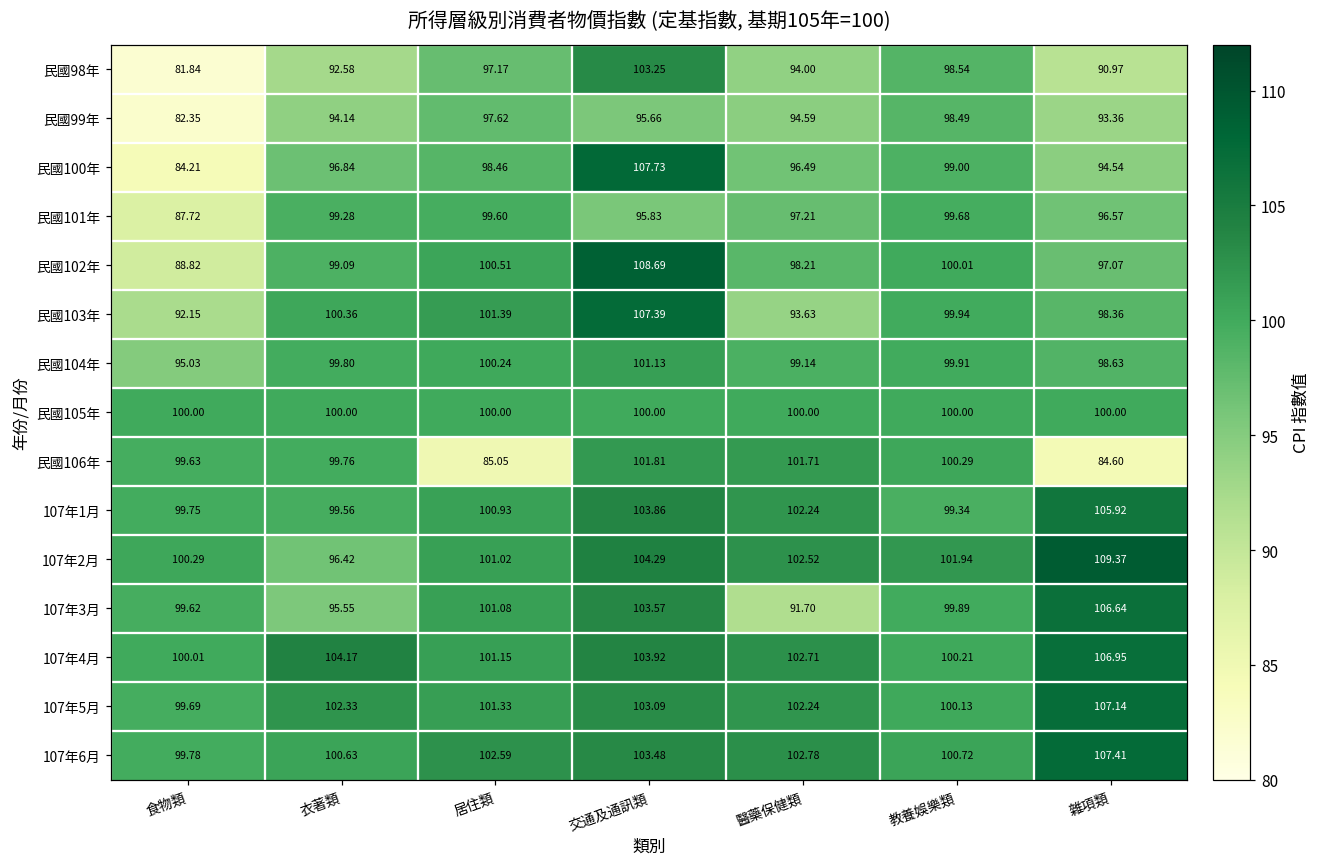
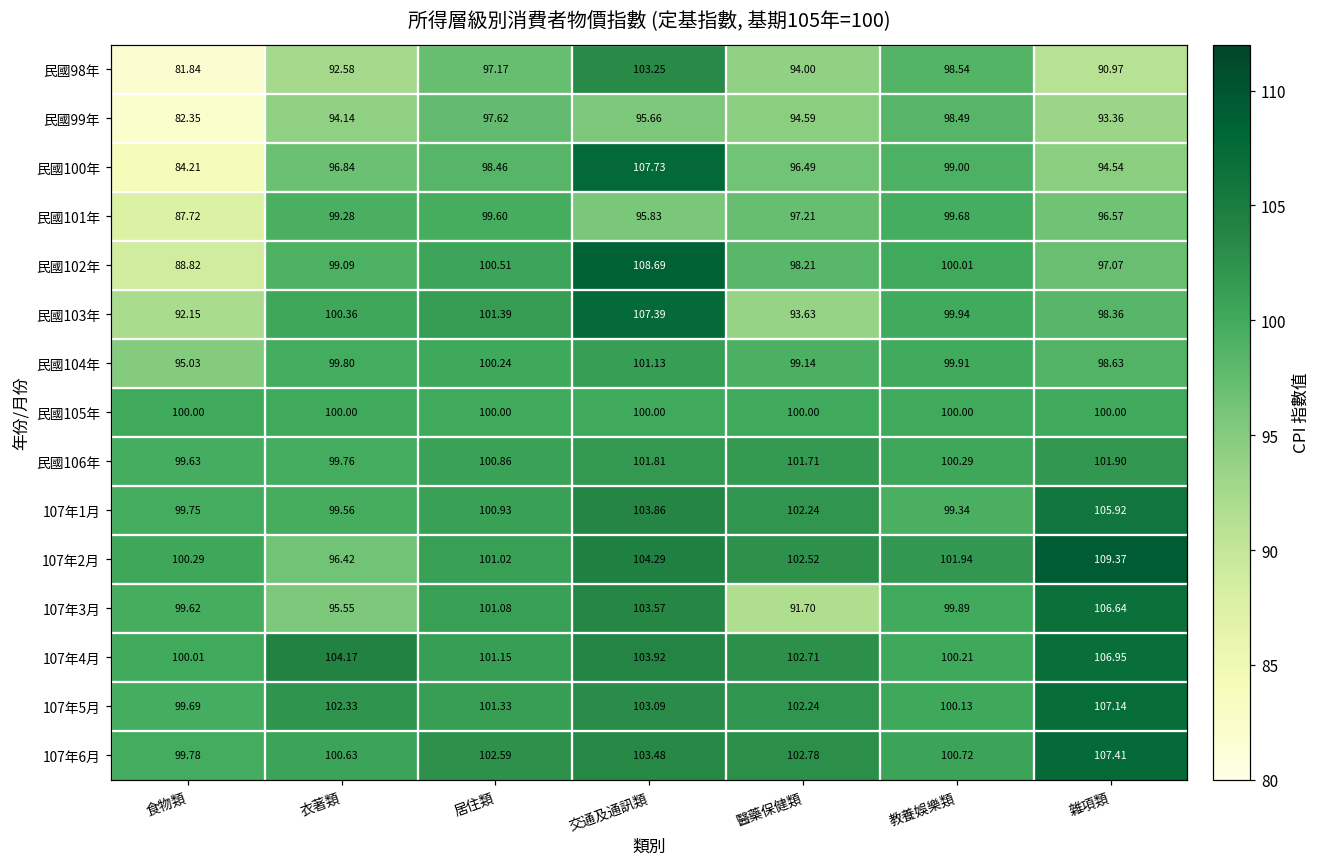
  {
    "民國98年": {
      "食物類": 81.84,
      "衣著類": 92.58,
      "居住類": 97.17,
      "交通及通訊類": 103.25,
      "醫藥保健類": 94.00,
      "教養娛樂類": 98.54,
      "雜項類": 90.97
    },
    "民國99年": {
      "食物類": 82.35,
      "衣著類": 94.14,
      "居住類": 97.62,
      "交通及通訊類": 95.66,
      "醫藥保健類": 94.59,
      "教養娛樂類": 98.49,
      "雜項類": 93.36
    },
    "民國100年": {
      "食物類": 84.21,
      "衣著類": 96.84,
      "居住類": 98.46,
      "交通及通訊類": 107.73,
      "醫藥保健類": 96.49,
      "教養娛樂類": 99.00,
      "雜項類": 94.54
    },
    "民國101年": {
      "食物類": 87.72,
      "衣著類": 99.28,
      "居住類": 99.60,
      "交通及通訊類": 95.83,
      "醫藥保健類": 97.21,
      "教養娛樂類": 99.68,
      "雜項類": 96.57
    },
    "民國102年": {
      "食物類": 88.82,
      "衣著類": 99.09,
      "居住類": 100.51,
      "交通及通訊類": 108.69,
      "醫藥保健類": 98.21,
      "教養娛樂類": 100.01,
      "雜項類": 97.07
    },
    "民國103年": {
      "食物類": 92.15,
      "衣著類": 100.36,
      "居住類": 101.39,
      "交通及通訊類": 107.39,
      "醫藥保健類": 93.63,
      "教養娛樂類": 99.94,
      "雜項類": 98.36
    },
    "民國104年": {
      "食物類": 95.03,
      "衣著類": 99.80,
      "居住類": 100.24,
      "交通及通訊類": 101.13,
      "醫藥保健類": 99.14,
      "教養娛樂類": 99.91,
      "雜項類": 98.63
    },
    "民國105年": {
      "食物類": 100.00,
      "衣著類": 100.00,
      "居住類": 100.00,
      "交通及通訊類": 100.00,
      "醫藥保健類": 100.00,
      "教養娛樂類": 100.00,
      "雜項類": 100.00
    },
    "民國106年": {
      "食物類": 99.63,
      "衣著類": 99.76,
-     "居住類": 85.05,
+     "居住類": 100.86,
      "交通及通訊類": 101.81,
      "醫藥保健類": 101.71,
      "教養娛樂類": 100.29,
-     "雜項類": 84.60
+     "雜項類": 101.90
    },
    "107年1月": {
      "食物類": 99.75,
      "衣著類": 99.56,
      "居住類": 100.93,
      "交通及通訊類": 103.86,
      "醫藥保健類": 102.24,
      "教養娛樂類": 99.34,
      "雜項類": 105.92
    },
    "107年2月": {
      "食物類": 100.29,
      "衣著類": 96.42,
      "居住類": 101.02,
      "交通及通訊類": 104.29,
      "醫藥保健類": 102.52,
      "教養娛樂類": 101.94,
      "雜項類": 109.37
    },
    "107年3月": {
      "食物類": 99.62,
      "衣著類": 95.55,
      "居住類": 101.08,
      "交通及通訊類": 103.57,
      "醫藥保健類": 91.70,
      "教養娛樂類": 99.89,
      "雜項類": 106.64
    },
    "107年4月": {
      "食物類": 100.01,
      "衣著類": 104.17,
      "居住類": 101.15,
      "交通及通訊類": 103.92,
      "醫藥保健類": 102.71,
      "教養娛樂類": 100.21,
      "雜項類": 106.95
    },
    "107年5月": {
      "食物類": 99.69,
      "衣著類": 102.33,
      "居住類": 101.33,
      "交通及通訊類": 103.09,
      "醫藥保健類": 102.24,
      "教養娛樂類": 100.13,
      "雜項類": 107.14
    },
    "107年6月": {
      "食物類": 99.78,
      "衣著類": 100.63,
      "居住類": 102.59,
      "交通及通訊類": 103.48,
      "醫藥保健類": 102.78,
      "教養娛樂類": 100.72,
      "雜項類": 107.41
    }
  }
